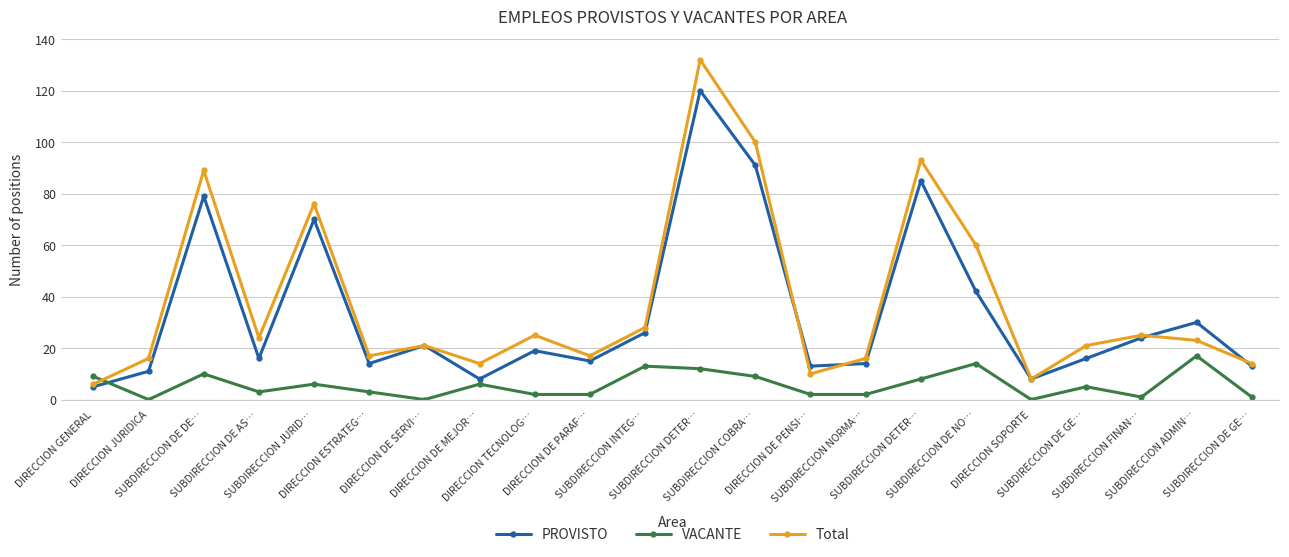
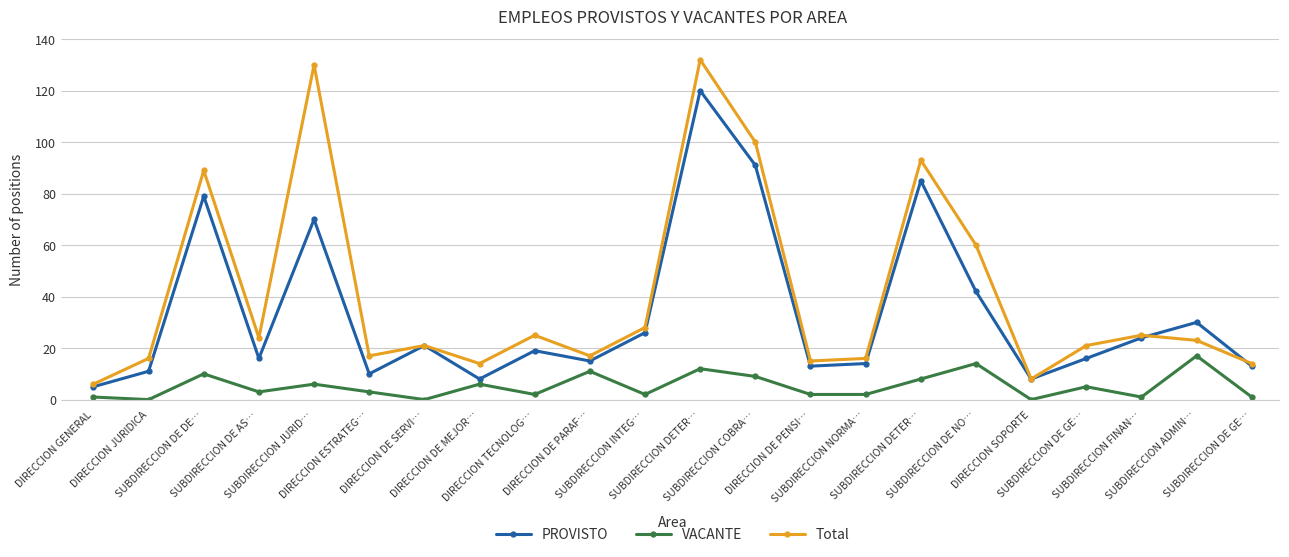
  {
    "PROVISTO": {
      "DIRECCION JURIDICA": 11,
      "SUBDIRECCION DE DE…": 79,
      "SUBDIRECCION DE AS…": 16,
      "SUBDIRECCION JURID…": 70,
-     "DIRECCION ESTRATEG…": 14,
+     "DIRECCION ESTRATEG…": 10,
      "DIRECCION DE MEJOR…": 8,
      "DIRECCION TECNOLOG…": 19,
      "DIRECCION DE PARAF…": 15,
      "SUBDIRECCION INTEG…": 26,
      "SUBDIRECCION COBRA…": 91,
      "DIRECCION DE PENSI…": 13,
      "SUBDIRECCION NORMA…": 14,
      "SUBDIRECCION DE NO…": 42,
      "SUBDIRECCION FINAN…": 24,
      "SUBDIRECCION ADMIN…": 30
    },
    "VACANTE": {
-     "DIRECCION GENERAL": 9,
+     "DIRECCION GENERAL": 1,
      "DIRECCION JURIDICA": 0,
      "SUBDIRECCION DE DE…": 10,
      "SUBDIRECCION DE AS…": 3,
      "SUBDIRECCION JURID…": 6,
      "DIRECCION ESTRATEG…": 3,
      "DIRECCION DE SERVI…": 0,
      "DIRECCION DE MEJOR…": 6,
      "DIRECCION TECNOLOG…": 2,
-     "DIRECCION DE PARAF…": 2,
-     "SUBDIRECCION INTEG…": 13,
+     "DIRECCION DE PARAF…": 11,
+     "SUBDIRECCION INTEG…": 2,
      "SUBDIRECCION COBRA…": 9,
      "DIRECCION DE PENSI…": 2,
      "SUBDIRECCION NORMA…": 2,
      "SUBDIRECCION DE NO…": 14,
      "DIRECCION SOPORTE": 0,
      "SUBDIRECCION FINAN…": 1,
      "SUBDIRECCION ADMIN…": 17
    },
    "Total": {
      "DIRECCION JURIDICA": 16,
      "SUBDIRECCION DE DE…": 89,
      "SUBDIRECCION DE AS…": 24,
-     "SUBDIRECCION JURID…": 76,
+     "SUBDIRECCION JURID…": 130,
      "DIRECCION ESTRATEG…": 17,
      "DIRECCION DE MEJOR…": 14,
      "DIRECCION TECNOLOG…": 25,
      "DIRECCION DE PARAF…": 17,
      "SUBDIRECCION INTEG…": 28,
      "SUBDIRECCION COBRA…": 100,
-     "DIRECCION DE PENSI…": 10,
+     "DIRECCION DE PENSI…": 15,
      "SUBDIRECCION NORMA…": 16,
      "SUBDIRECCION DE NO…": 60,
      "SUBDIRECCION FINAN…": 25,
      "SUBDIRECCION ADMIN…": 23
    }
  }
